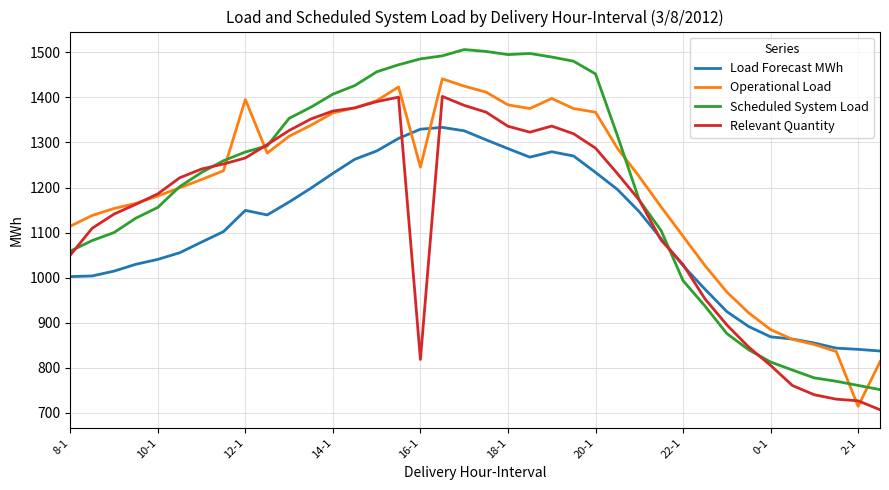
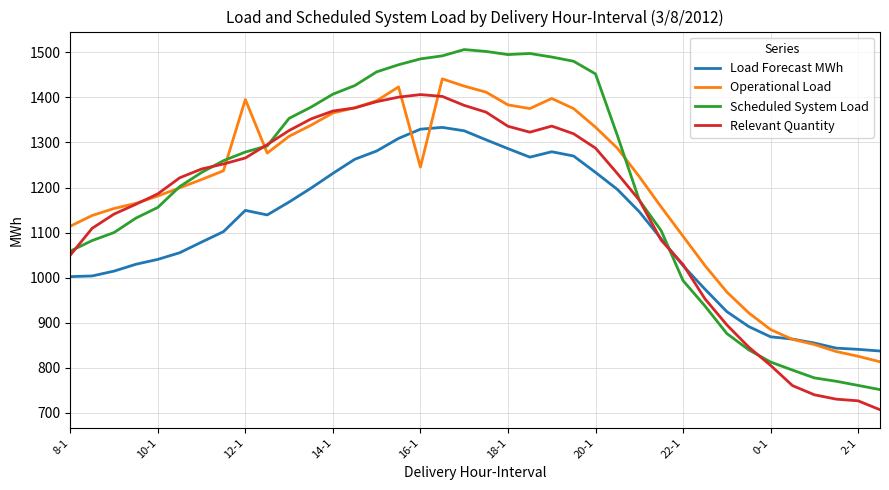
  {
    "Load Forecast MWh": {
      "8-1": 1000,
      "10-1": 1040,
      "12-1": 1150,
      "14-1": 1230,
      "16-1": 1330,
      "18-1": 1290,
      "20-1": 1230,
      "0-1": 870,
      "2-1": 840
    },
    "Operational Load": {
      "8-1": 1110,
      "12-1": 1400,
      "16-1": 1250,
      "18-1": 1380,
-     "20-1": 1370,
+     "20-1": 1330,
      "22-1": 1090,
      "0-1": 880,
-     "2-1": 710
+     "2-1": 830
    },
    "Scheduled System Load": {
      "8-1": 1060,
      "10-1": 1160,
      "12-1": 1280,
      "14-1": 1410,
      "16-1": 1490,
      "18-1": 1500,
      "20-1": 1450,
      "22-1": 990,
      "0-1": 810,
      "2-1": 760
    },
    "Relevant Quantity": {
      "8-1": 1050,
      "12-1": 1270,
-     "16-1": 820,
+     "16-1": 1410,
      "18-1": 1340,
      "20-1": 1290,
      "0-1": 810,
      "2-1": 730
    }
  }
